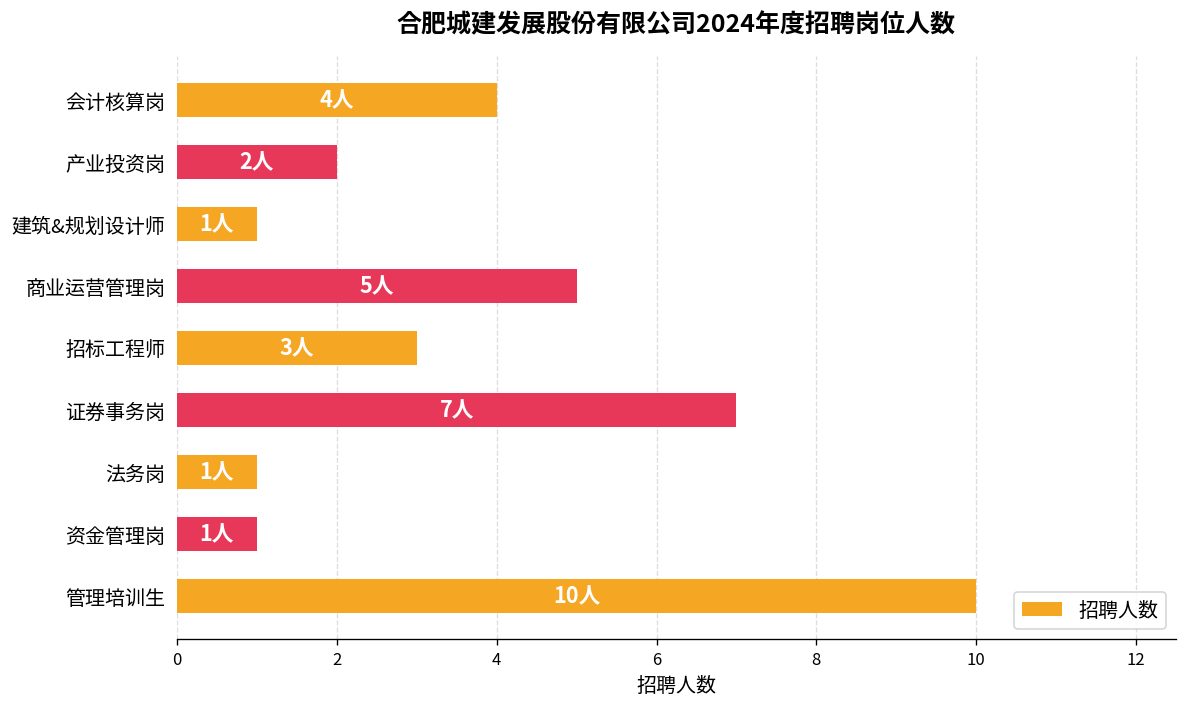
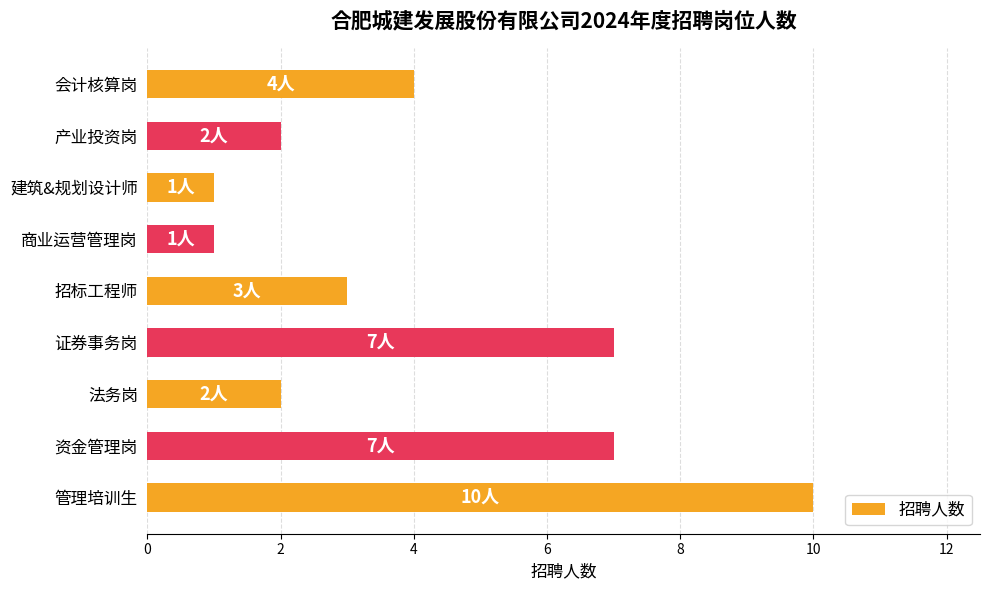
  {
    "会计核算岗": "4人",
    "产业投资岗": "2人",
    "建筑&规划设计师": "1人",
-   "商业运营管理岗": "5人",
+   "商业运营管理岗": "1人",
    "招标工程师": "3人",
    "证券事务岗": "7人",
-   "法务岗": "1人",
-   "资金管理岗": "1人",
+   "法务岗": "2人",
+   "资金管理岗": "7人",
    "管理培训生": "10人"
  }
